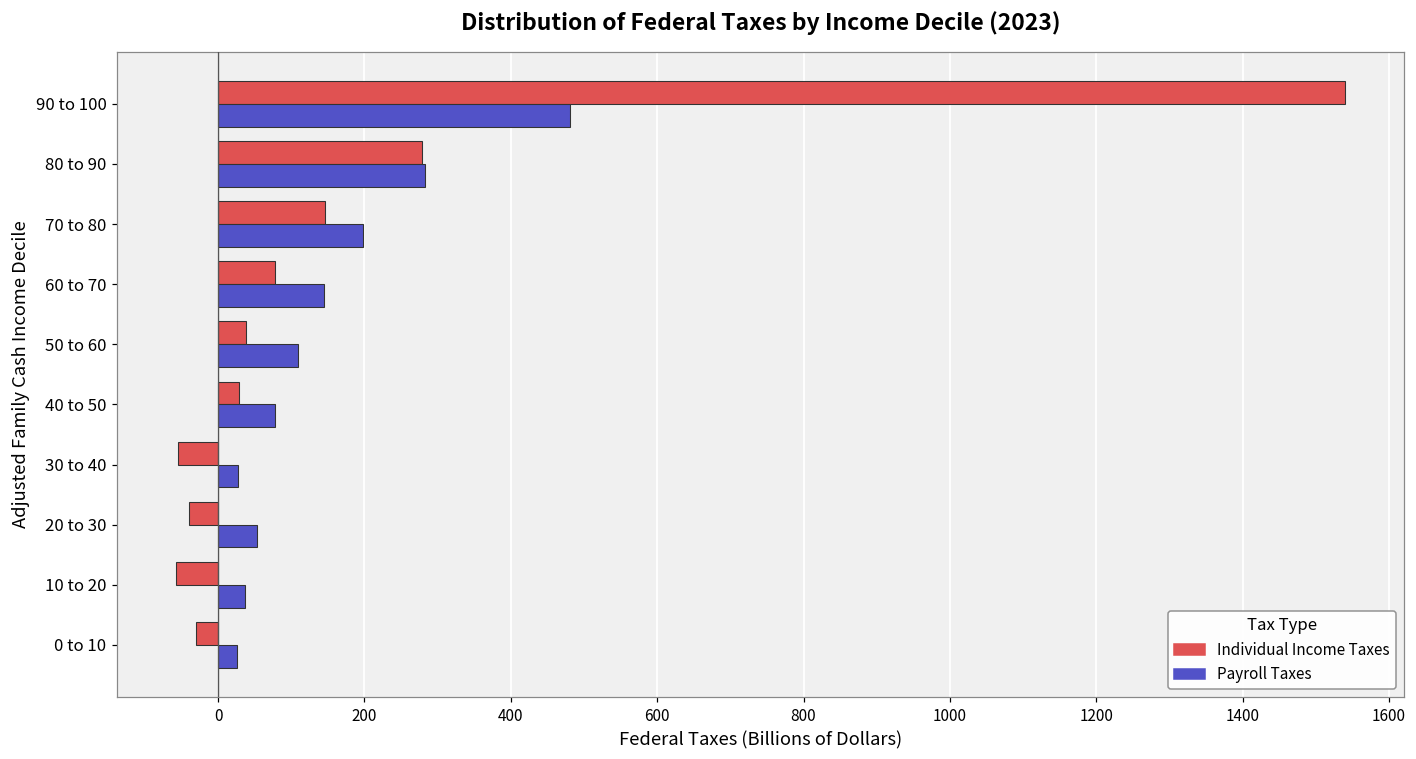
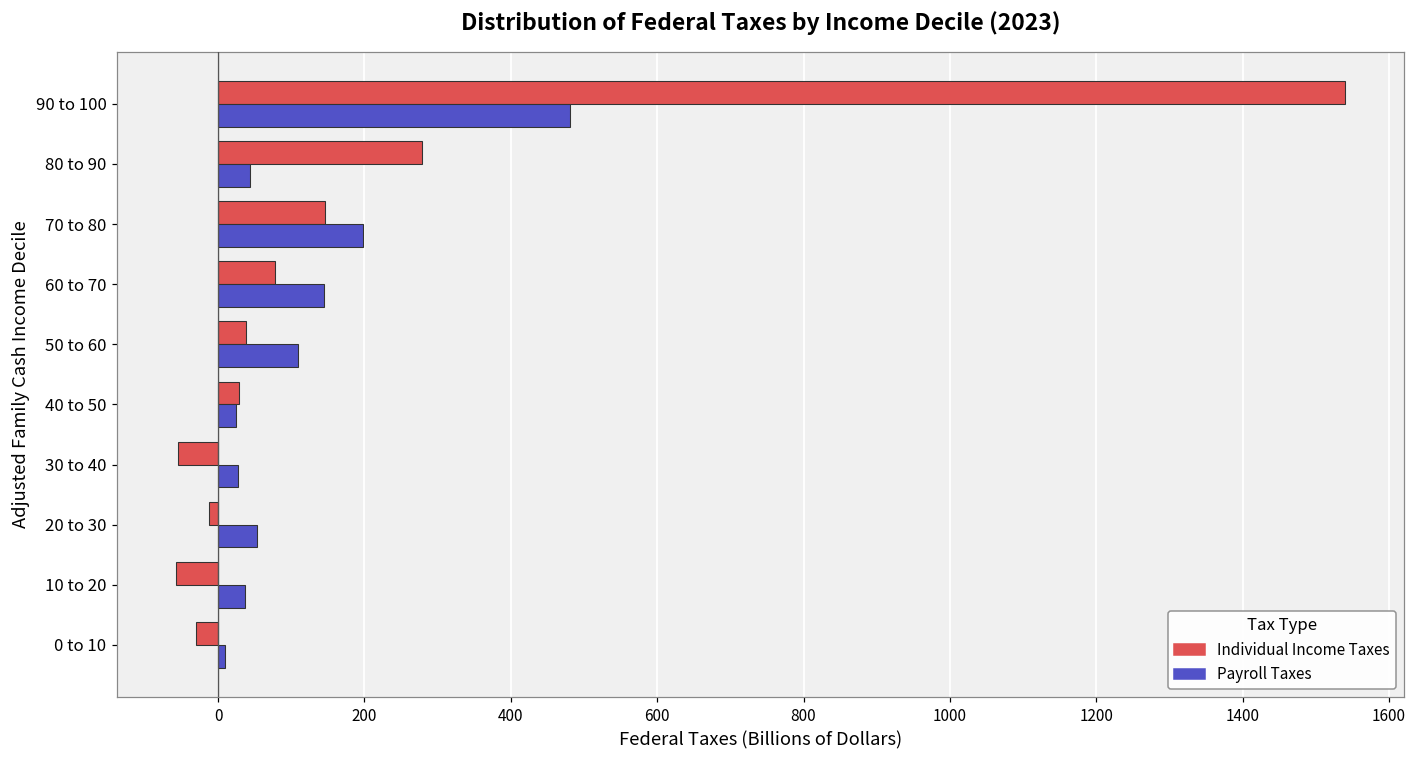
  {
    "Individual Income Taxes": {
      "90 to 100": 1540,
      "80 to 90": 280,
      "70 to 80": 150,
      "60 to 70": 80,
      "50 to 60": 40,
      "40 to 50": 30,
      "30 to 40": -60,
-     "20 to 30": -40,
+     "20 to 30": -10,
      "10 to 20": -60,
      "0 to 10": -30
    },
    "Payroll Taxes": {
      "90 to 100": 480,
-     "80 to 90": 280,
+     "80 to 90": 40,
      "70 to 80": 200,
      "60 to 70": 140,
      "50 to 60": 110,
-     "40 to 50": 80,
+     "40 to 50": 20,
      "30 to 40": 30,
      "20 to 30": 50,
      "10 to 20": 40,
-     "0 to 10": 30
+     "0 to 10": 10
    }
  }
